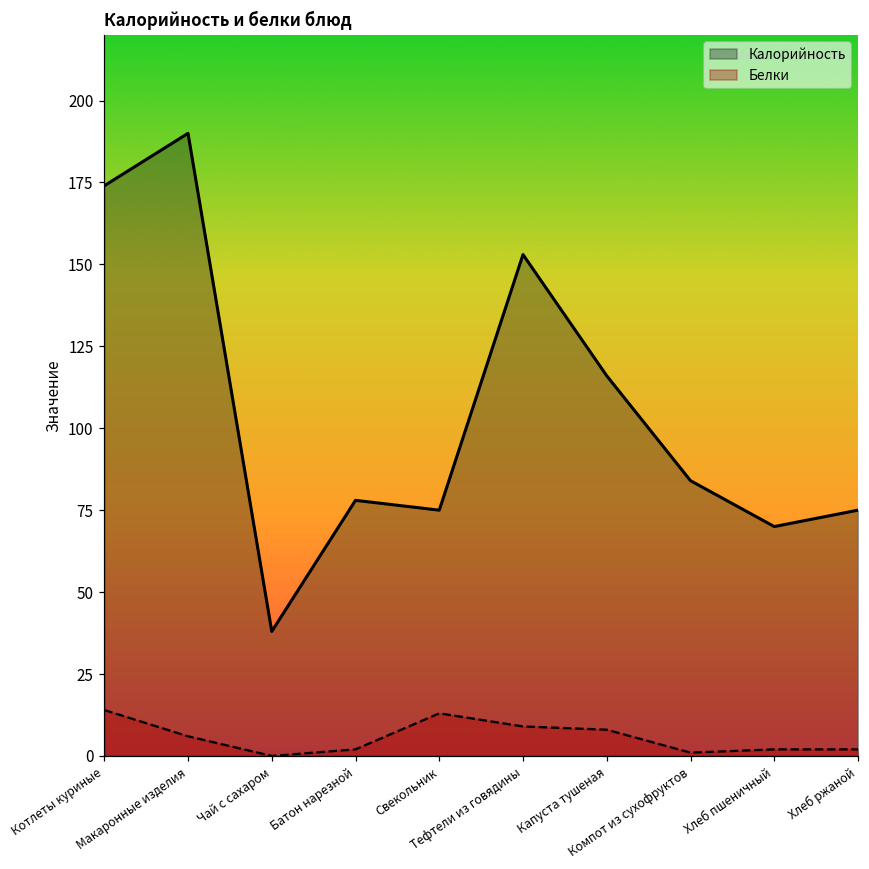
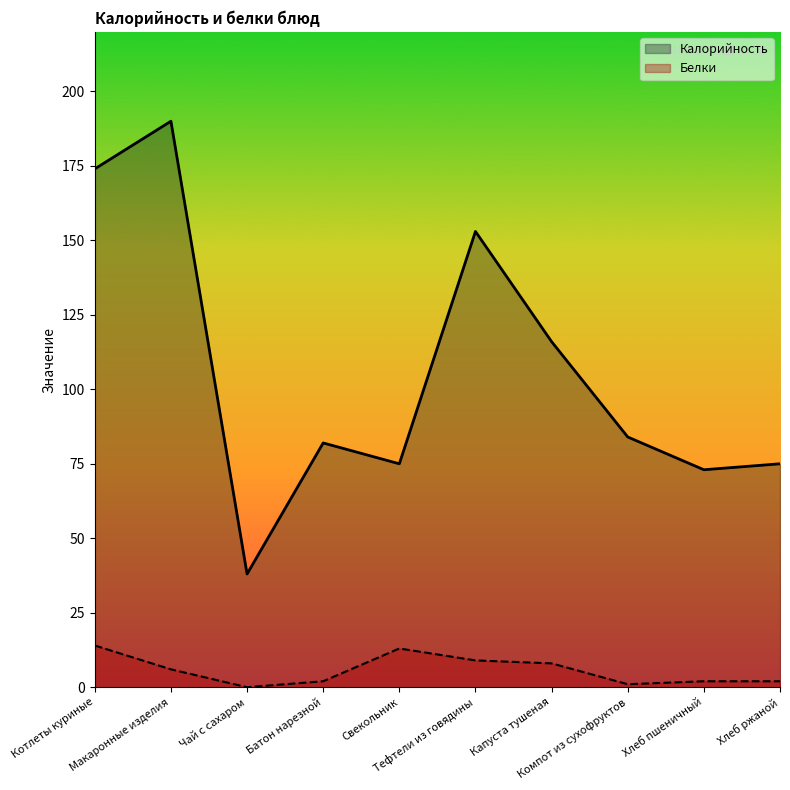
  {
    "Калорийность": {
      "Котлеты куриные": 174,
      "Макаронные изделия": 190,
      "Чай с сахаром": 38,
-     "Батон нарезной": 78,
+     "Батон нарезной": 82,
      "Свекольник": 75,
      "Тефтели из говядины": 153,
      "Капуста тушеная": 116,
      "Компот из сухофруктов": 84,
-     "Хлеб пшеничный": 70,
+     "Хлеб пшеничный": 73,
      "Хлеб ржаной": 75
    },
    "Белки": {
      "Котлеты куриные": 14,
      "Макаронные изделия": 6,
      "Чай с сахаром": 0,
      "Батон нарезной": 2,
      "Свекольник": 13,
      "Тефтели из говядины": 9,
      "Капуста тушеная": 8,
      "Компот из сухофруктов": 1,
      "Хлеб пшеничный": 2,
      "Хлеб ржаной": 2
    }
  }
